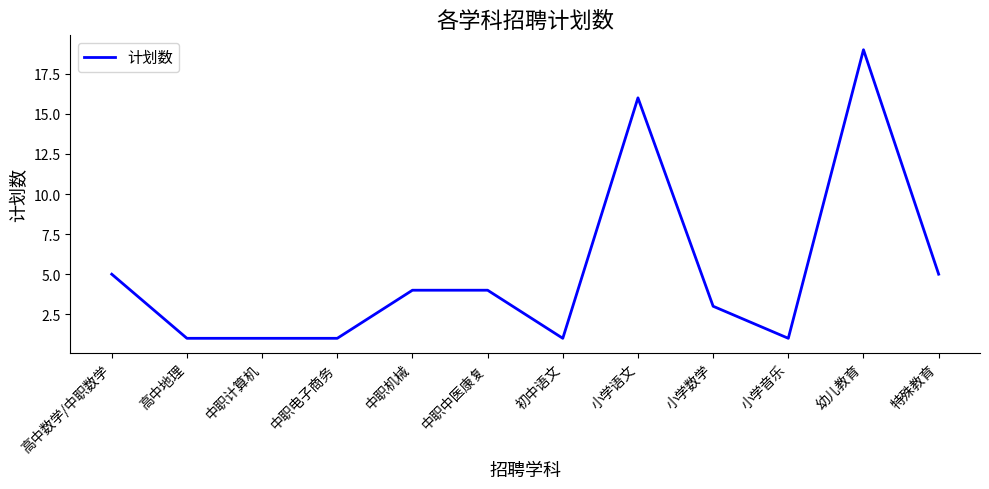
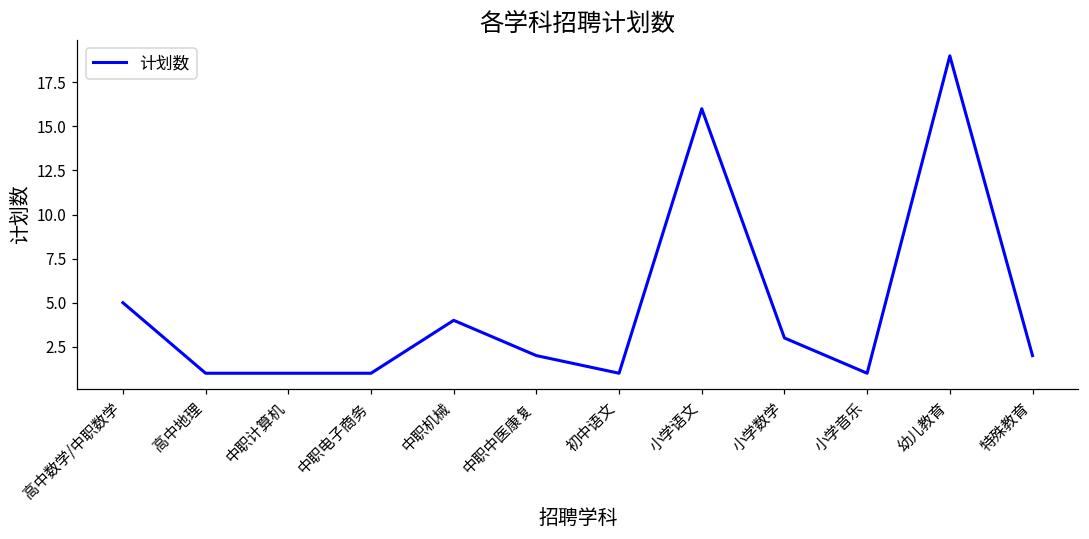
  {
    "高中数学/中职数学": 5,
    "高中地理": 1,
    "中职计算机": 1,
    "中职电子商务": 1,
    "中职机械": 4,
-   "中职中医康复": 4,
+   "中职中医康复": 2,
    "初中语文": 1,
    "小学语文": 16,
    "小学数学": 3,
    "小学音乐": 1,
    "幼儿教育": 19,
-   "特殊教育": 5
+   "特殊教育": 2
  }
